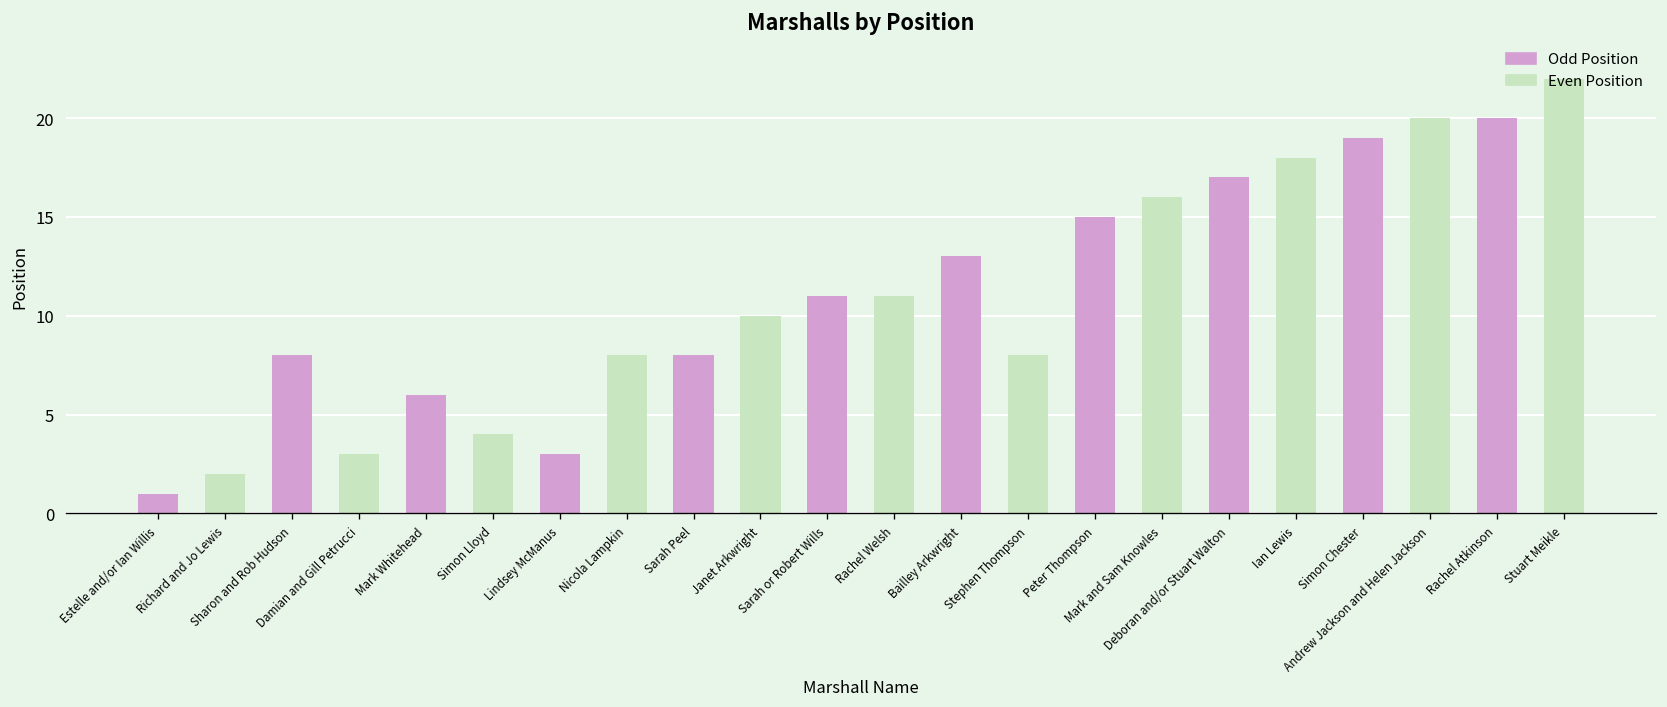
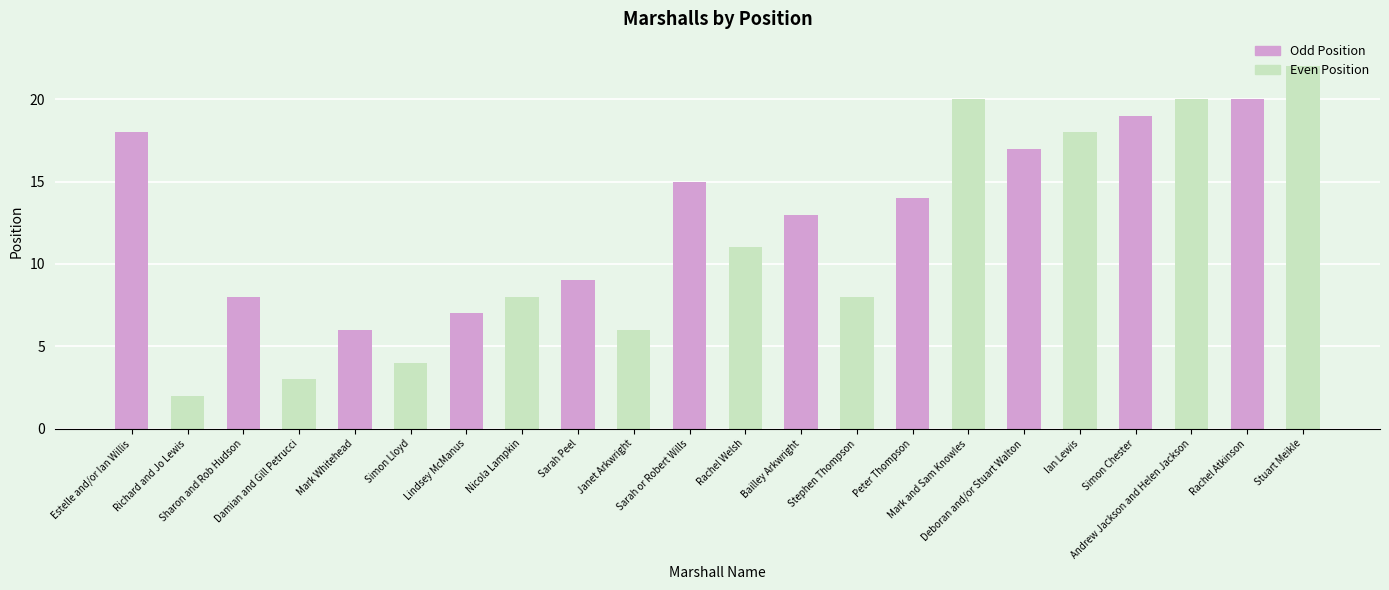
  {
-   "Estelle and/or Ian Willis": 1,
+   "Estelle and/or Ian Willis": 18,
    "Richard and Jo Lewis": 2,
    "Sharon and Rob Hudson": 8,
    "Damian and Gill Petrucci": 3,
    "Mark Whitehead": 6,
    "Simon Lloyd": 4,
-   "Lindsey McManus": 3,
+   "Lindsey McManus": 7,
    "Nicola Lampkin": 8,
-   "Sarah Peel": 8,
-   "Janet Arkwright": 10,
-   "Sarah or Robert Wills": 11,
+   "Sarah Peel": 9,
+   "Janet Arkwright": 6,
+   "Sarah or Robert Wills": 15,
    "Rachel Welsh": 11,
    "Bailley Arkwright": 13,
    "Stephen Thompson": 8,
-   "Peter Thompson": 15,
-   "Mark and Sam Knowles": 16,
+   "Peter Thompson": 14,
+   "Mark and Sam Knowles": 20,
    "Deboran and/or Stuart Walton": 17,
    "Ian Lewis": 18,
    "Simon Chester": 19,
    "Andrew Jackson and Helen Jackson": 20,
    "Rachel Atkinson": 20,
    "Stuart Meikle": 22
  }
